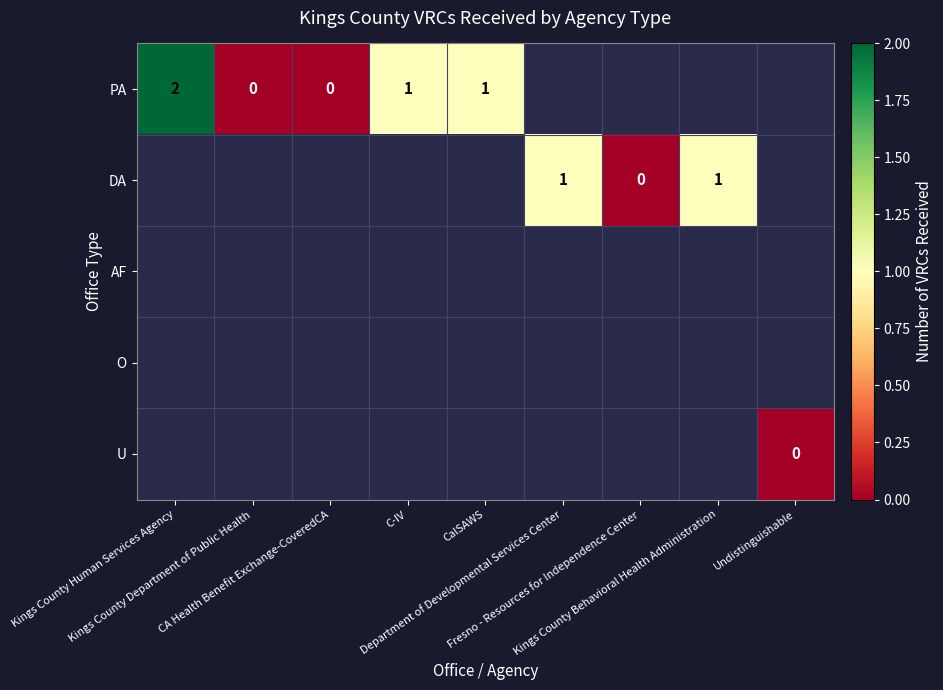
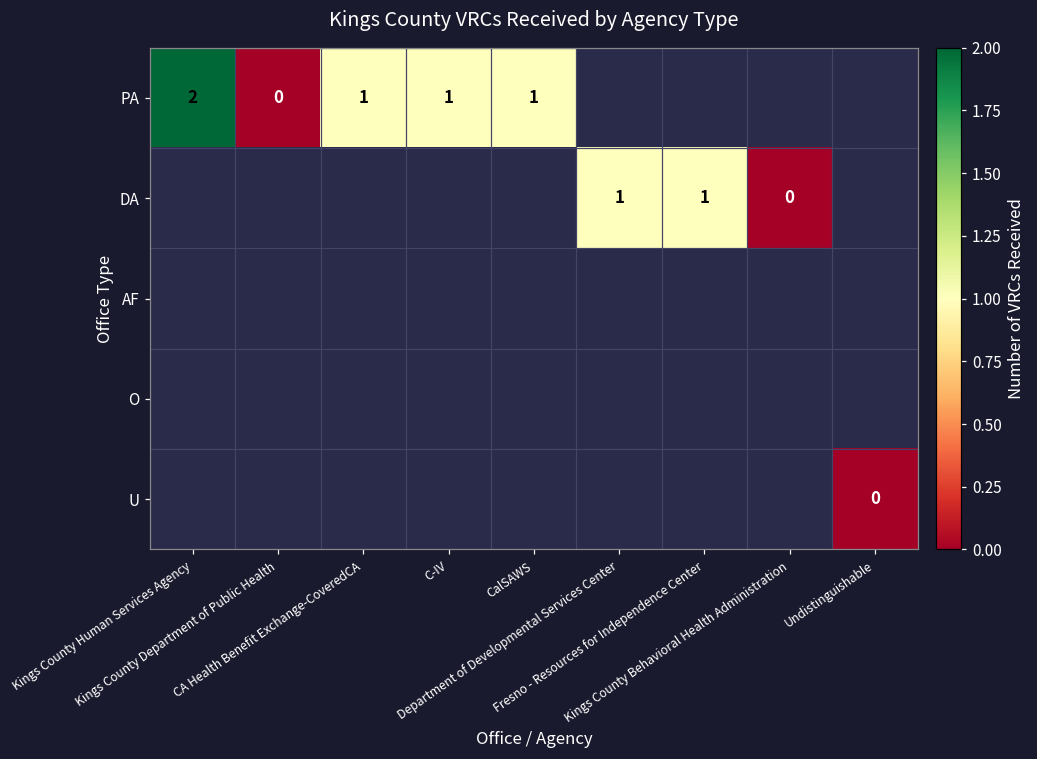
  {
    "PA": {
      "Kings County Human Services Agency": 2,
      "Kings County Department of Public Health": 0,
-     "CA Health Benefit Exchange-CoveredCA": 0,
+     "CA Health Benefit Exchange-CoveredCA": 1,
      "C-IV": 1,
      "CalSAWS": 1
    },
    "DA": {
      "Department of Developmental Services Center": 1,
-     "Fresno - Resources for Independence Center": 0,
-     "Kings County Behavioral Health Administration": 1
+     "Fresno - Resources for Independence Center": 1,
+     "Kings County Behavioral Health Administration": 0
    },
    "U": {
      "Undistinguishable": 0
    }
  }
